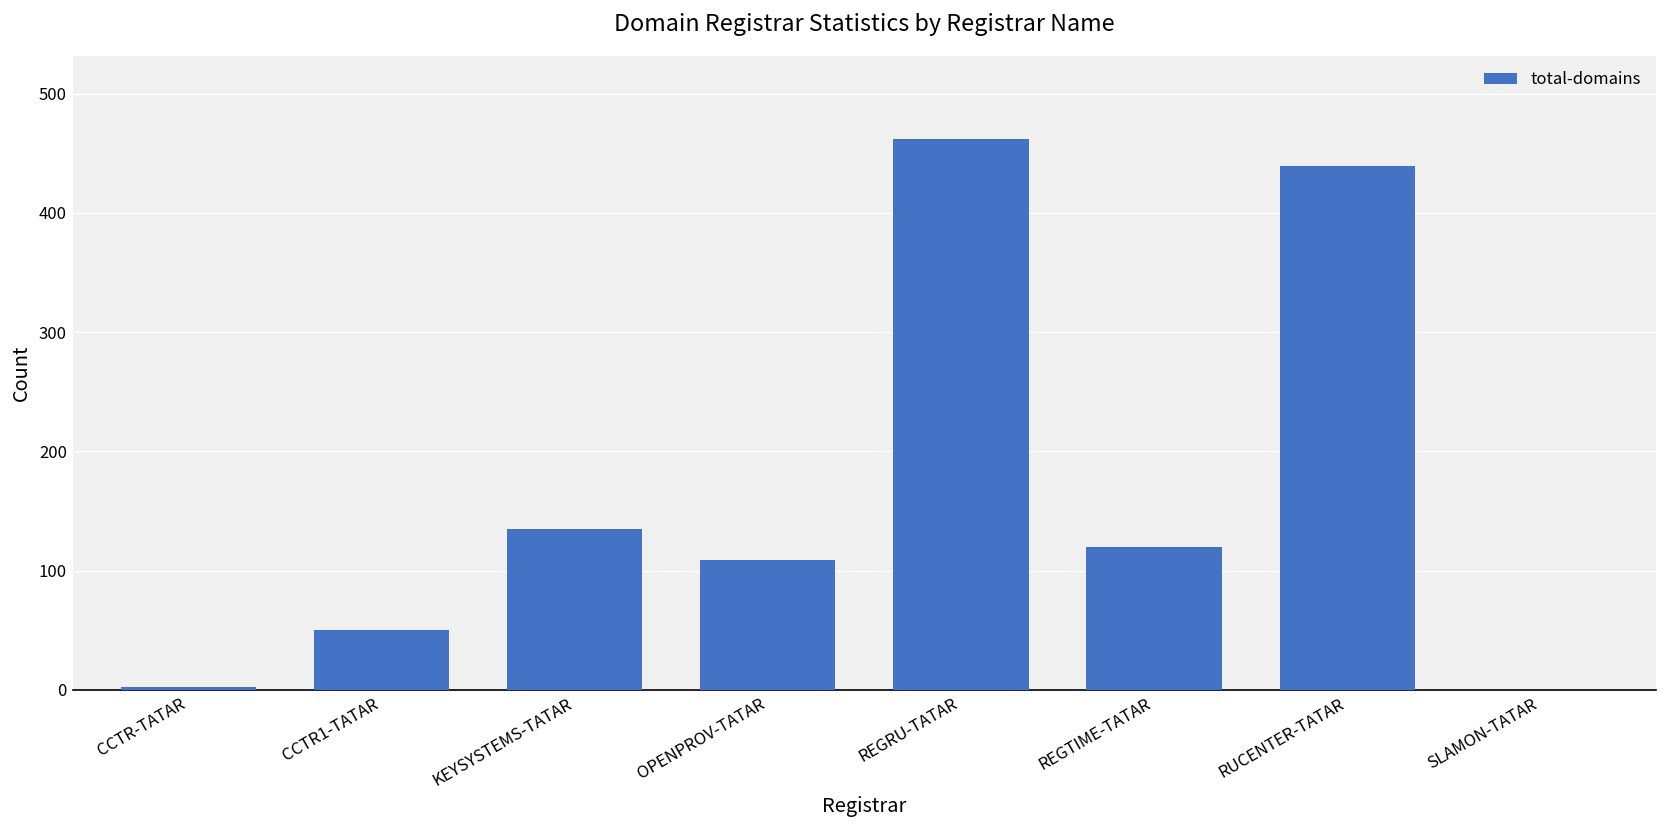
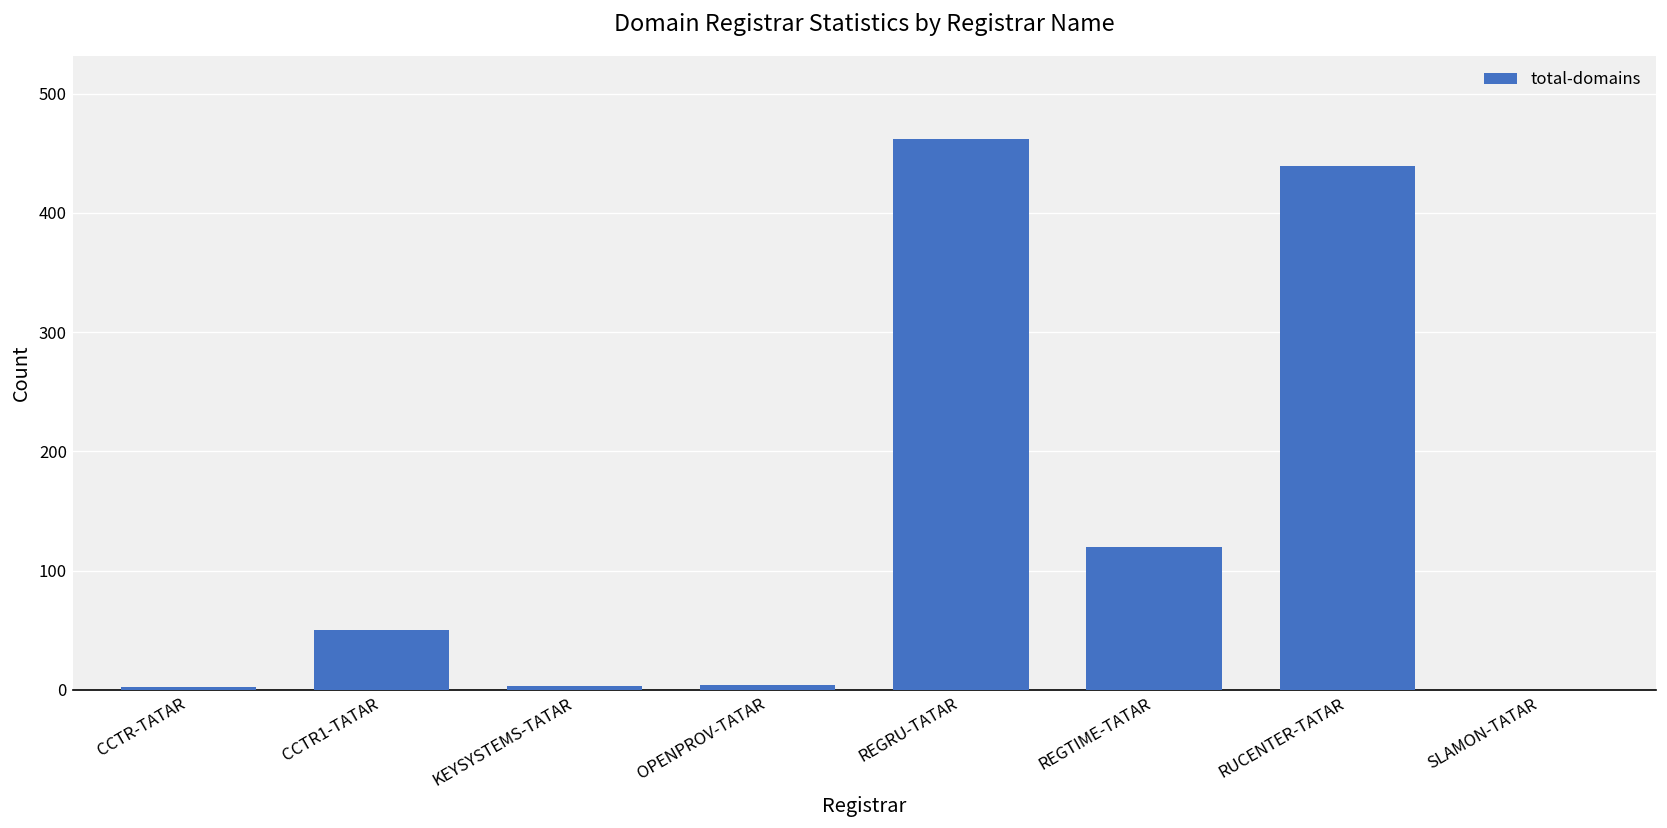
  {
    "CCTR1-TATAR": 50,
-   "KEYSYSTEMS-TATAR": 140,
-   "OPENPROV-TATAR": 110,
+   "KEYSYSTEMS-TATAR": 0,
+   "OPENPROV-TATAR": 0,
    "REGRU-TATAR": 460,
    "REGTIME-TATAR": 120,
    "RUCENTER-TATAR": 440,
    "SLAMON-TATAR": 0
  }
